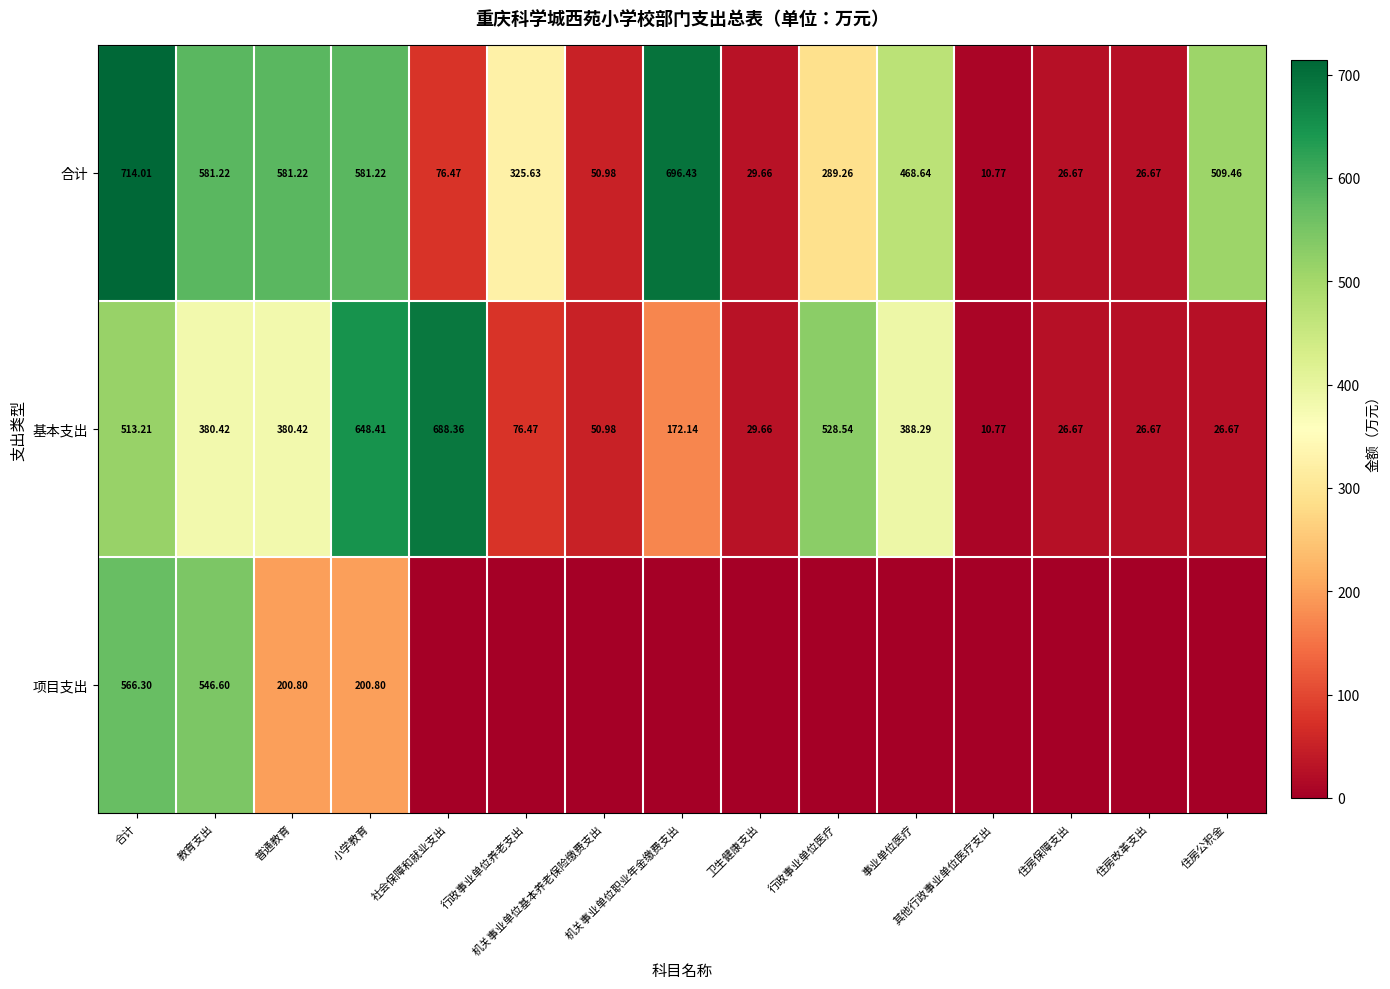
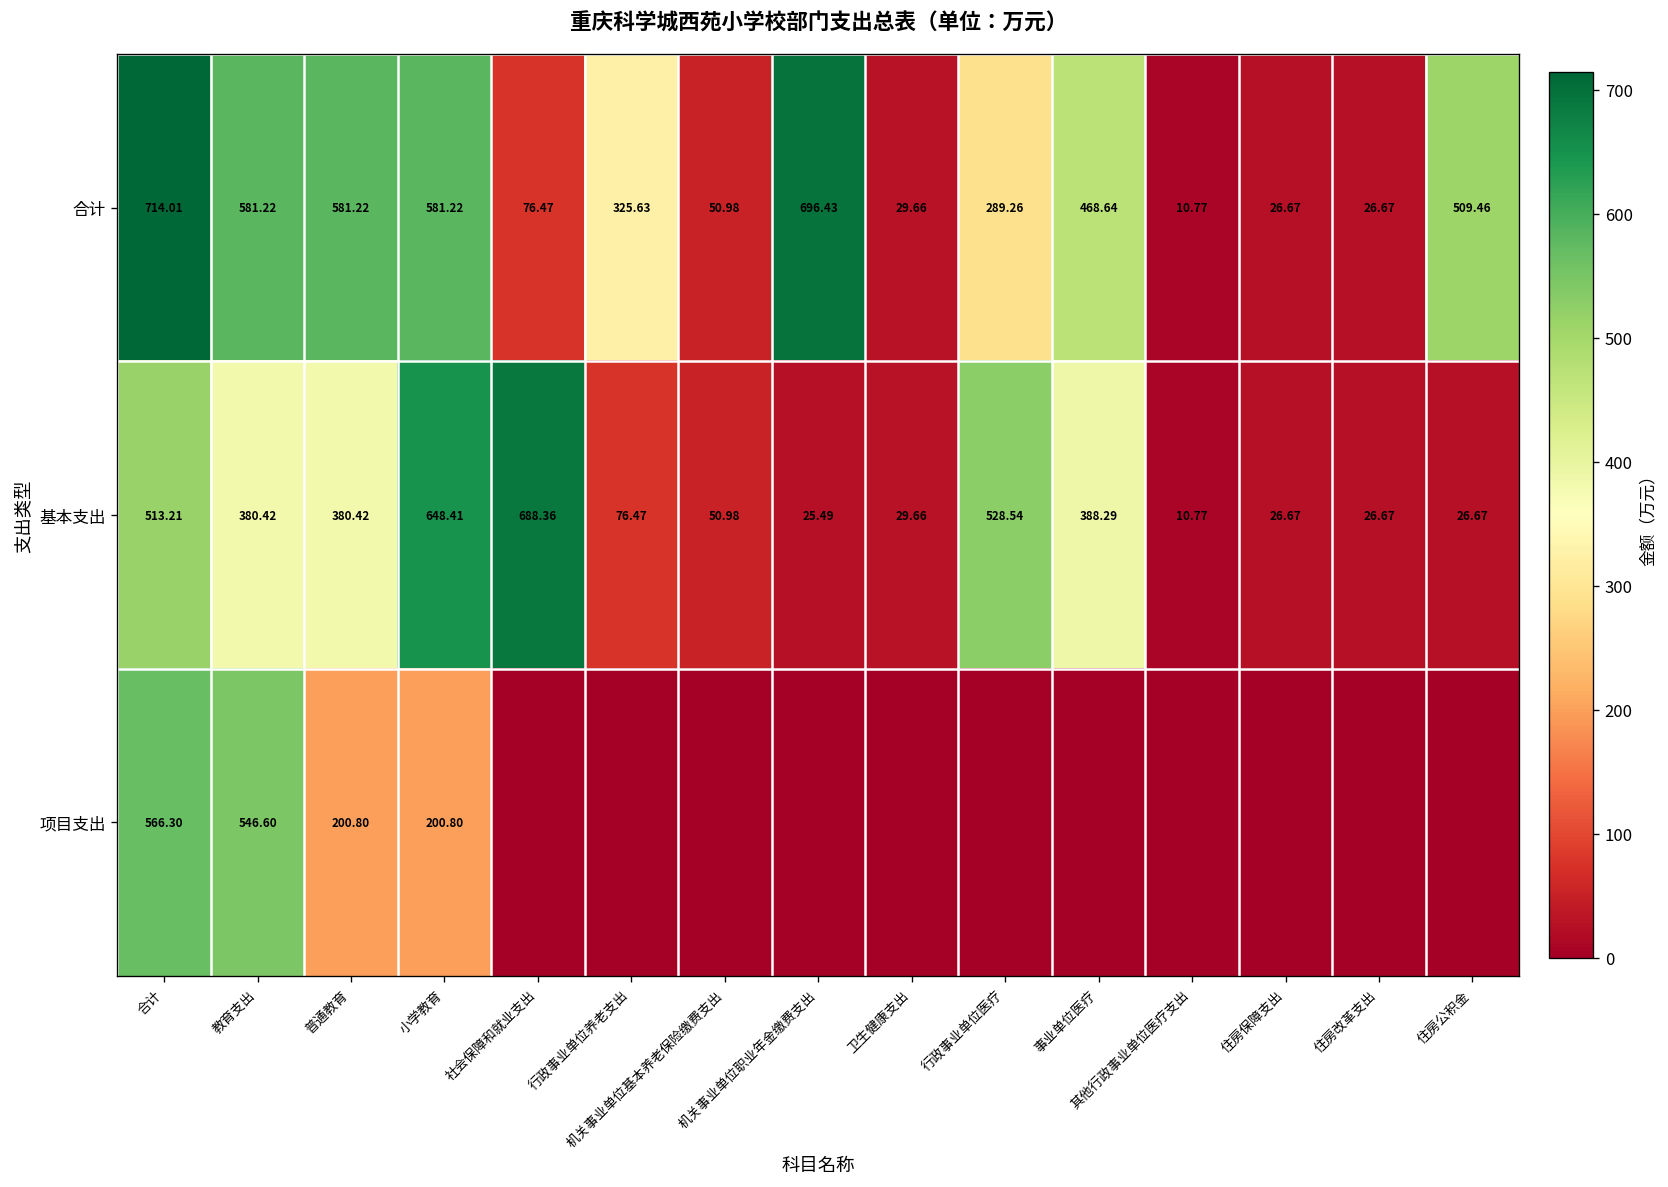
  {
    "合计": {
      "合计": 714.01,
      "教育支出": 581.22,
      "普通教育": 581.22,
      "小学教育": 581.22,
      "社会保障和就业支出": 76.47,
      "行政事业单位养老支出": 325.63,
      "机关事业单位基本养老保险缴费支出": 50.98,
      "机关事业单位职业年金缴费支出": 696.43,
      "卫生健康支出": 29.66,
      "行政事业单位医疗": 289.26,
      "事业单位医疗": 468.64,
      "其他行政事业单位医疗支出": 10.77,
      "住房保障支出": 26.67,
      "住房改革支出": 26.67,
      "住房公积金": 509.46
    },
    "基本支出": {
      "合计": 513.21,
      "教育支出": 380.42,
      "普通教育": 380.42,
      "小学教育": 648.41,
      "社会保障和就业支出": 688.36,
      "行政事业单位养老支出": 76.47,
      "机关事业单位基本养老保险缴费支出": 50.98,
-     "机关事业单位职业年金缴费支出": 172.14,
+     "机关事业单位职业年金缴费支出": 25.49,
      "卫生健康支出": 29.66,
      "行政事业单位医疗": 528.54,
      "事业单位医疗": 388.29,
      "其他行政事业单位医疗支出": 10.77,
      "住房保障支出": 26.67,
      "住房改革支出": 26.67,
      "住房公积金": 26.67
    },
    "项目支出": {
      "合计": 566.30,
      "教育支出": 546.60,
      "普通教育": 200.80,
      "小学教育": 200.80
    }
  }
